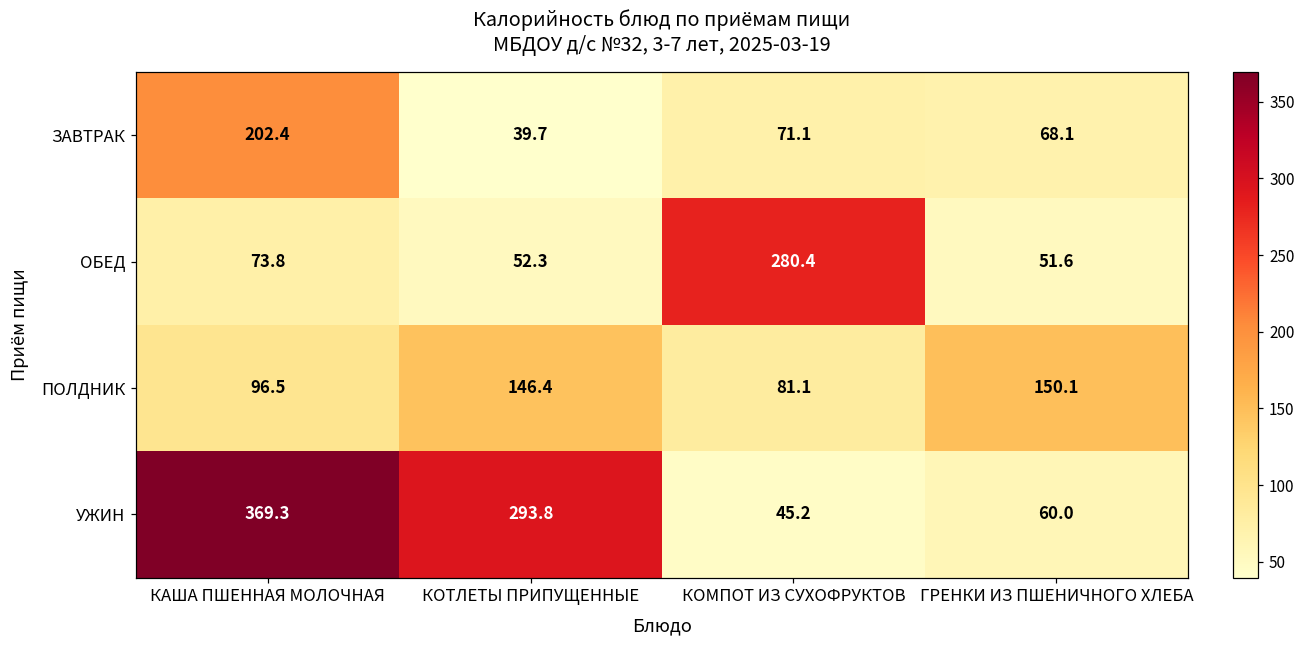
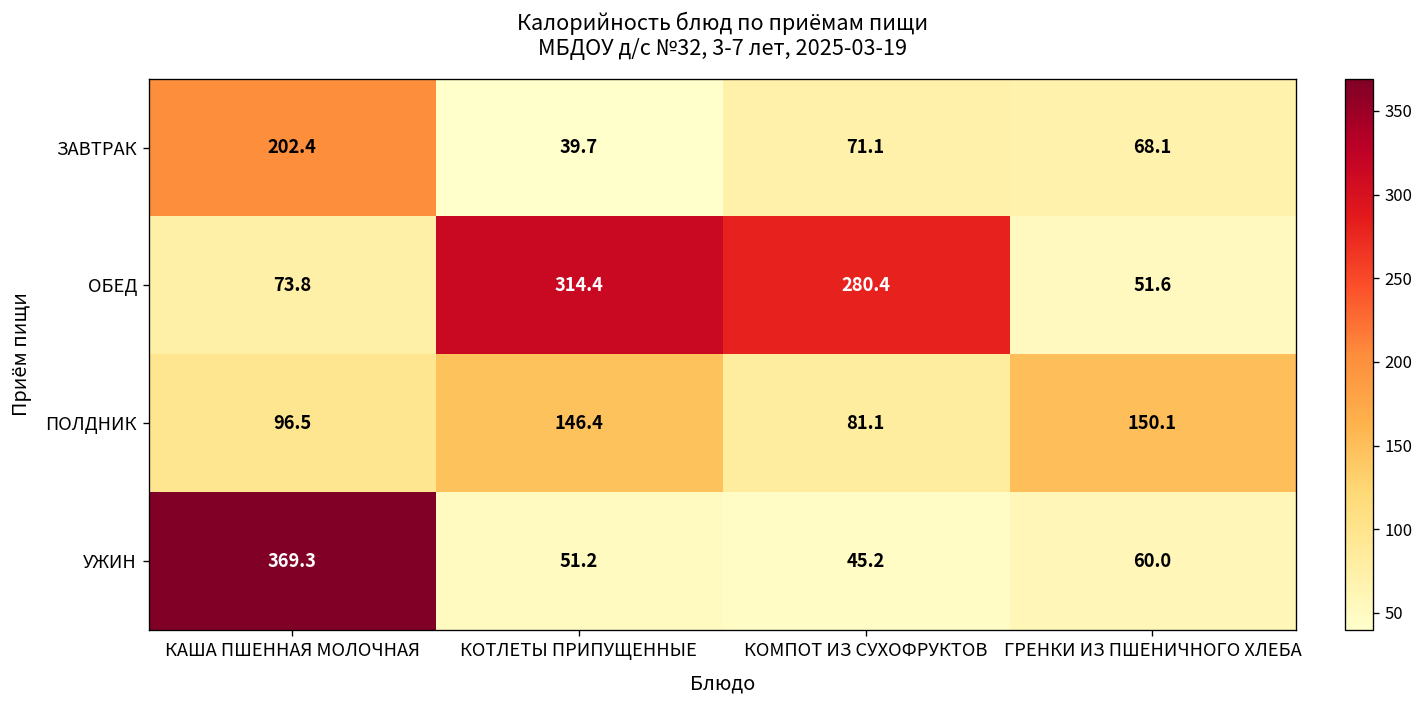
  {
    "ЗАВТРАК": {
      "КАША ПШЕННАЯ МОЛОЧНАЯ": 202.4,
      "КОТЛЕТЫ ПРИПУЩЕННЫЕ": 39.7,
      "КОМПОТ ИЗ СУХОФРУКТОВ": 71.1,
      "ГРЕНКИ ИЗ ПШЕНИЧНОГО ХЛЕБА": 68.1
    },
    "ОБЕД": {
      "КАША ПШЕННАЯ МОЛОЧНАЯ": 73.8,
-     "КОТЛЕТЫ ПРИПУЩЕННЫЕ": 52.3,
+     "КОТЛЕТЫ ПРИПУЩЕННЫЕ": 314.4,
      "КОМПОТ ИЗ СУХОФРУКТОВ": 280.4,
      "ГРЕНКИ ИЗ ПШЕНИЧНОГО ХЛЕБА": 51.6
    },
    "ПОЛДНИК": {
      "КАША ПШЕННАЯ МОЛОЧНАЯ": 96.5,
      "КОТЛЕТЫ ПРИПУЩЕННЫЕ": 146.4,
      "КОМПОТ ИЗ СУХОФРУКТОВ": 81.1,
      "ГРЕНКИ ИЗ ПШЕНИЧНОГО ХЛЕБА": 150.1
    },
    "УЖИН": {
      "КАША ПШЕННАЯ МОЛОЧНАЯ": 369.3,
-     "КОТЛЕТЫ ПРИПУЩЕННЫЕ": 293.8,
+     "КОТЛЕТЫ ПРИПУЩЕННЫЕ": 51.2,
      "КОМПОТ ИЗ СУХОФРУКТОВ": 45.2,
      "ГРЕНКИ ИЗ ПШЕНИЧНОГО ХЛЕБА": 60.0
    }
  }
